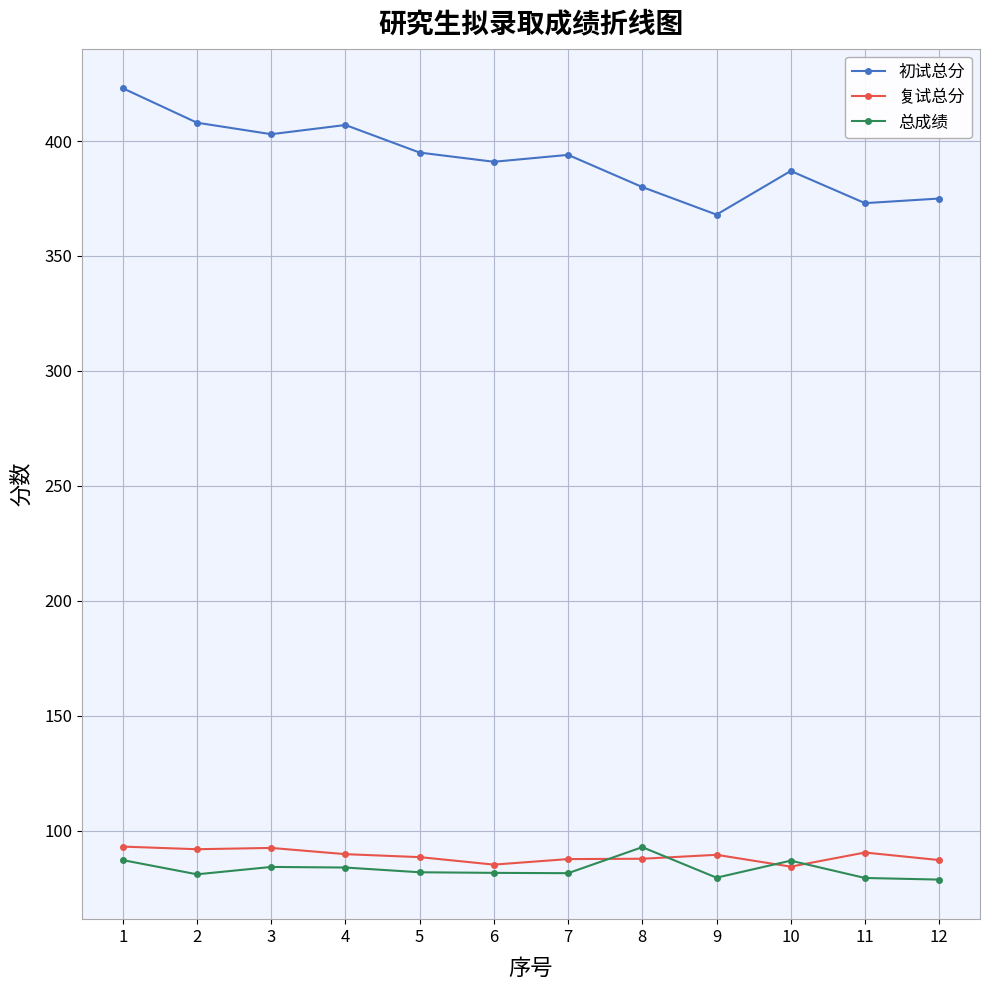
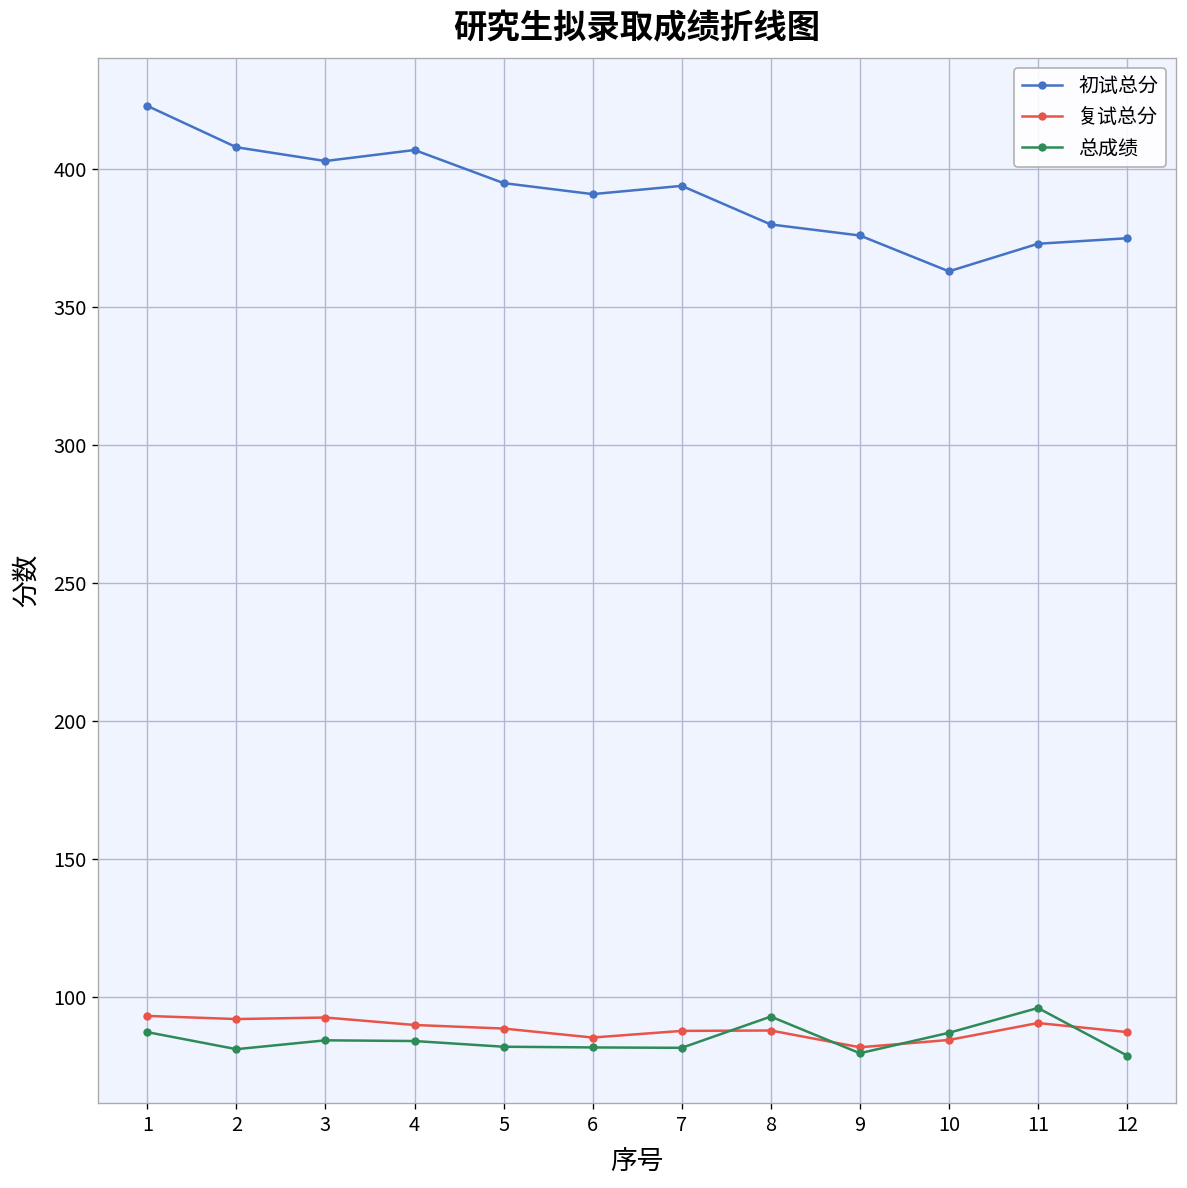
  {
    "初试总分": {
      "1": 423,
      "2": 408,
      "3": 403,
      "4": 407,
      "5": 395,
      "6": 391,
      "7": 394,
      "8": 380,
-     "9": 368,
-     "10": 387,
+     "9": 376,
+     "10": 363,
      "11": 373,
      "12": 375
    },
    "复试总分": {
      "1": 93,
      "2": 92,
      "3": 92,
      "4": 90,
      "5": 88,
      "6": 85,
      "7": 88,
      "8": 88,
-     "9": 89,
+     "9": 82,
      "10": 84,
      "11": 90,
      "12": 87
    },
    "总成绩": {
      "1": 87,
      "2": 81,
      "3": 84,
      "4": 84,
      "5": 82,
      "6": 82,
      "7": 81,
      "8": 93,
      "9": 79,
      "10": 87,
-     "11": 79,
+     "11": 96,
      "12": 79
    }
  }
